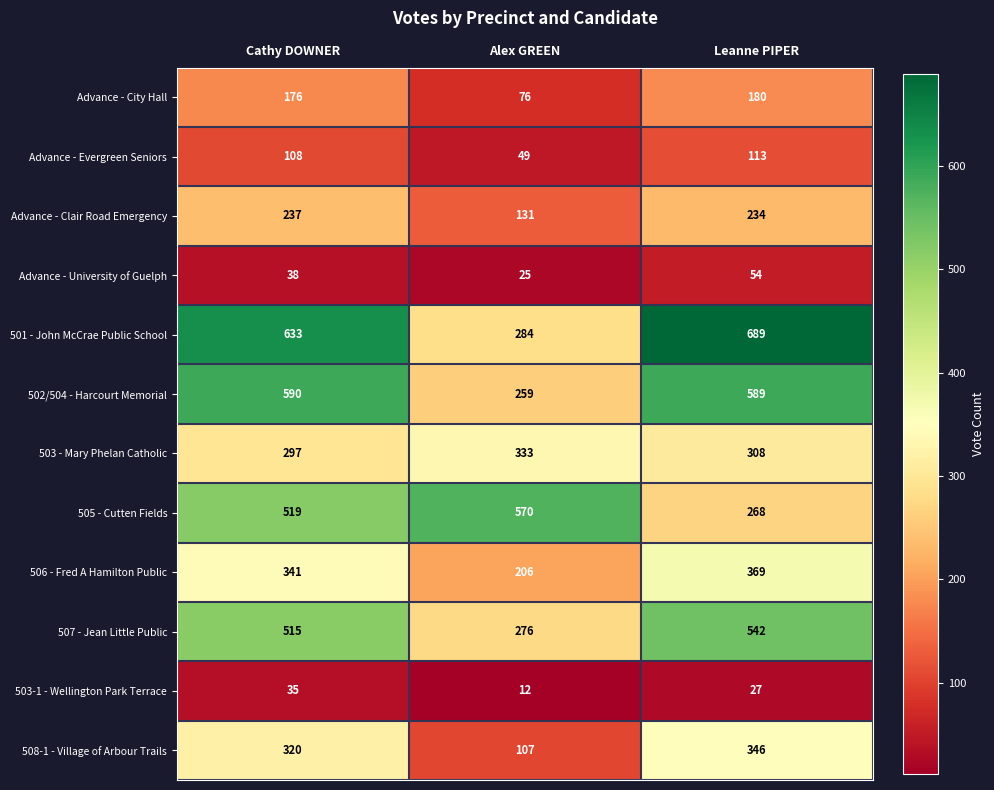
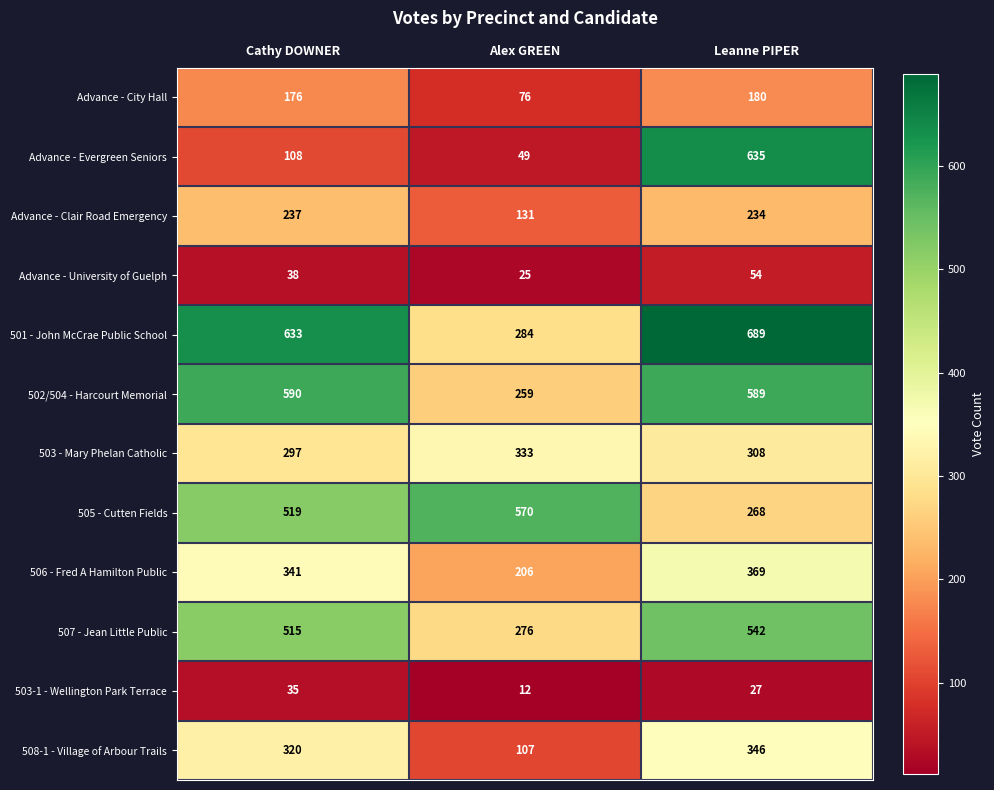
  {
    "Advance - City Hall": {
      "Cathy DOWNER": 176,
      "Alex GREEN": 76,
      "Leanne PIPER": 180
    },
    "Advance - Evergreen Seniors": {
      "Cathy DOWNER": 108,
      "Alex GREEN": 49,
-     "Leanne PIPER": 113
+     "Leanne PIPER": 635
    },
    "Advance - Clair Road Emergency": {
      "Cathy DOWNER": 237,
      "Alex GREEN": 131,
      "Leanne PIPER": 234
    },
    "Advance - University of Guelph": {
      "Cathy DOWNER": 38,
      "Alex GREEN": 25,
      "Leanne PIPER": 54
    },
    "501 - John McCrae Public School": {
      "Cathy DOWNER": 633,
      "Alex GREEN": 284,
      "Leanne PIPER": 689
    },
    "502/504 - Harcourt Memorial": {
      "Cathy DOWNER": 590,
      "Alex GREEN": 259,
      "Leanne PIPER": 589
    },
    "503 - Mary Phelan Catholic": {
      "Cathy DOWNER": 297,
      "Alex GREEN": 333,
      "Leanne PIPER": 308
    },
    "505 - Cutten Fields": {
      "Cathy DOWNER": 519,
      "Alex GREEN": 570,
      "Leanne PIPER": 268
    },
    "506 - Fred A Hamilton Public": {
      "Cathy DOWNER": 341,
      "Alex GREEN": 206,
      "Leanne PIPER": 369
    },
    "507 - Jean Little Public": {
      "Cathy DOWNER": 515,
      "Alex GREEN": 276,
      "Leanne PIPER": 542
    },
    "503-1 - Wellington Park Terrace": {
      "Cathy DOWNER": 35,
      "Alex GREEN": 12,
      "Leanne PIPER": 27
    },
    "508-1 - Village of Arbour Trails": {
      "Cathy DOWNER": 320,
      "Alex GREEN": 107,
      "Leanne PIPER": 346
    }
  }
